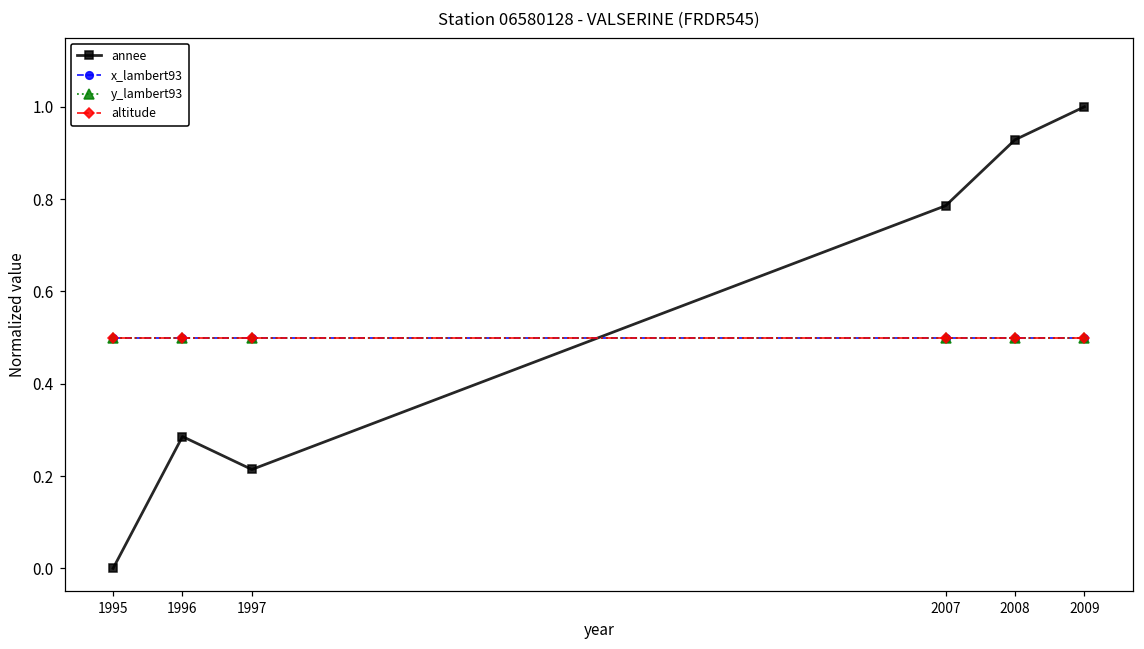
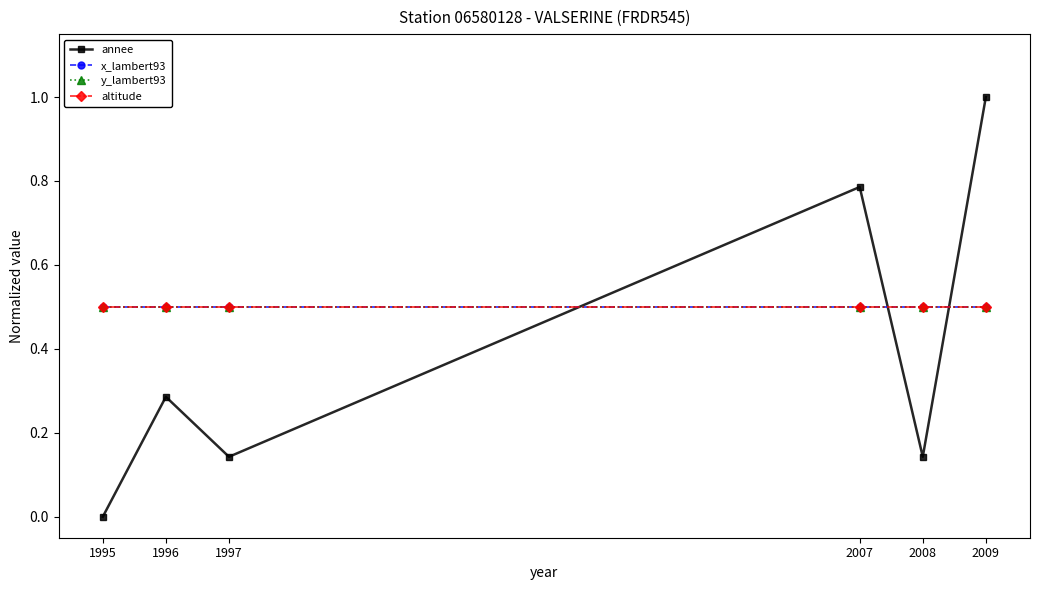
  {
    "annee": {
      "1995": 0.00,
      "1996": 0.29,
-     "1997": 0.21,
+     "1997": 0.14,
      "2007": 0.79,
-     "2008": 0.93,
+     "2008": 0.14,
      "2009": 1.00
    },
    "altitude": {
      "1995": 0.50,
      "1996": 0.50,
      "1997": 0.50,
      "2007": 0.50,
      "2008": 0.50,
      "2009": 0.50
    }
  }
